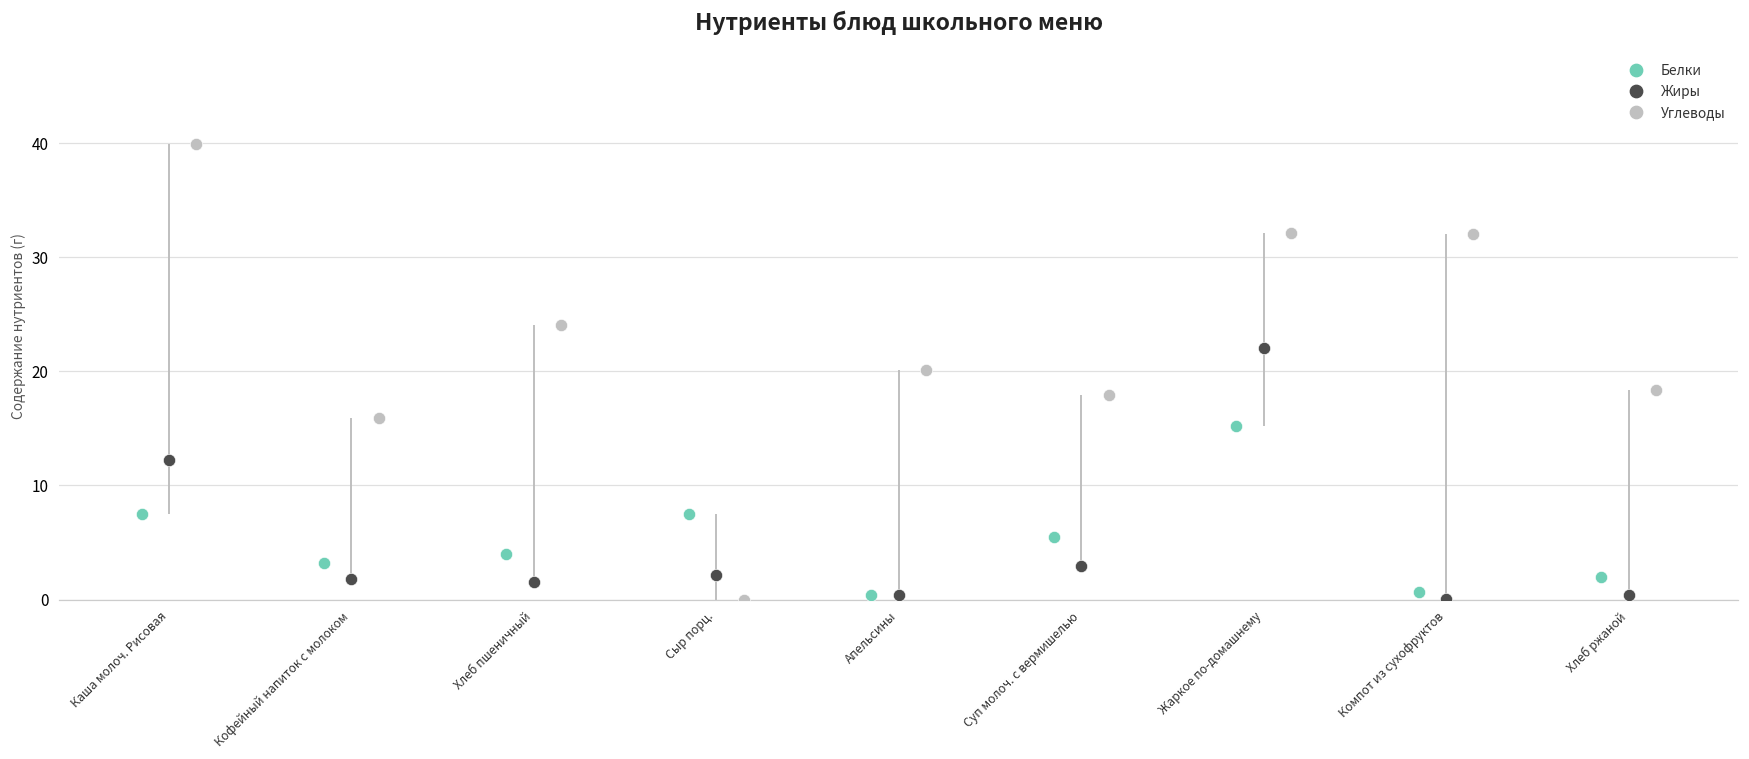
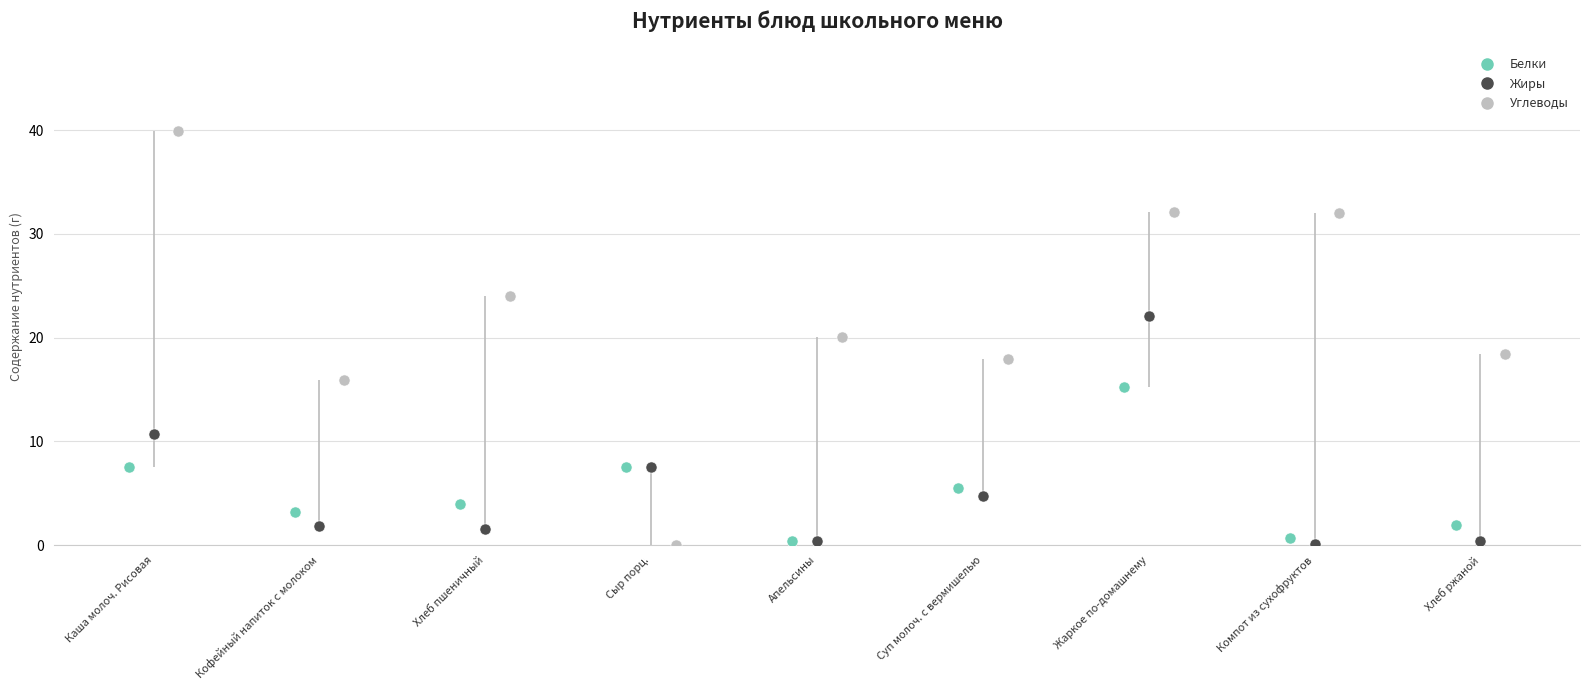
  {
    "Жиры": {
-     "Каша молоч. Рисовая": 12.2,
-     "Сыр порц.": 2.2,
-     "Суп молоч. с вермишелью": 2.9
+     "Каша молоч. Рисовая": 10.7,
+     "Сыр порц.": 7.5,
+     "Суп молоч. с вермишелью": 4.8
    }
  }
